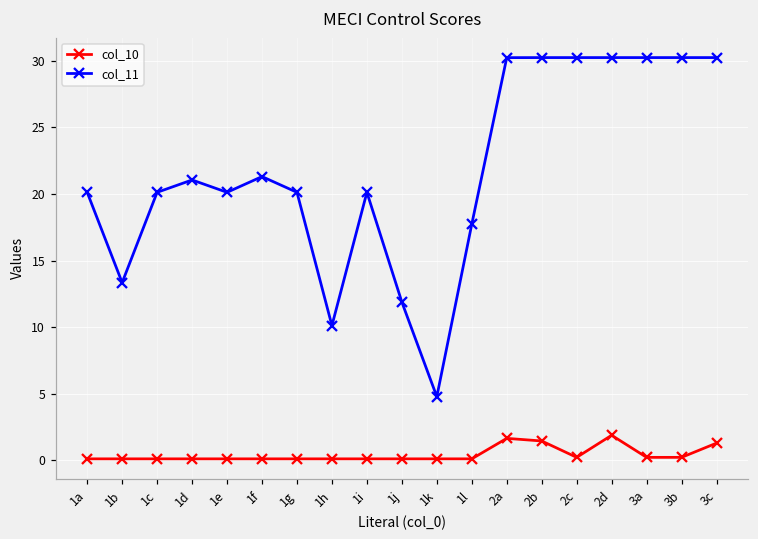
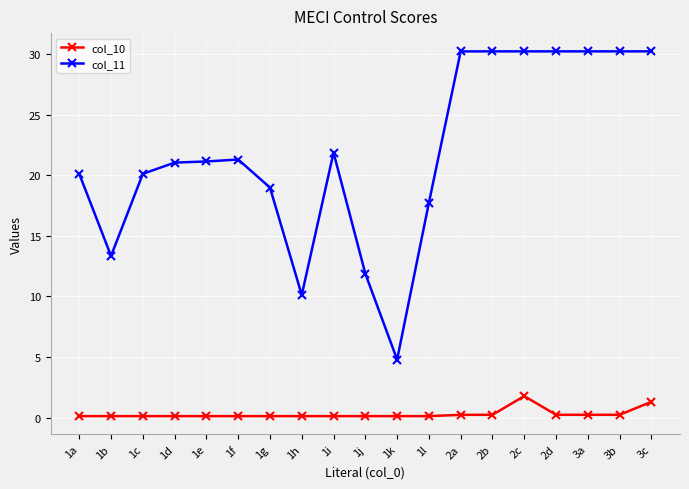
  {
    "col_10": {
      "1a": 0.1,
      "1b": 0.1,
      "1c": 0.1,
      "1d": 0.1,
      "1e": 0.1,
      "1f": 0.1,
      "1g": 0.1,
      "1h": 0.1,
      "1i": 0.1,
      "1j": 0.1,
      "1k": 0.1,
      "1l": 0.1,
-     "2a": 1.7,
-     "2b": 1.5,
-     "2c": 0.2,
-     "2d": 1.9,
+     "2a": 0.2,
+     "2b": 0.2,
+     "2c": 1.8,
+     "2d": 0.2,
      "3a": 0.2,
      "3b": 0.2,
      "3c": 1.3
    },
    "col_11": {
      "1a": 20.1,
      "1b": 13.3,
      "1c": 20.1,
      "1d": 21.1,
-     "1e": 20.1,
+     "1e": 21.1,
      "1f": 21.3,
-     "1g": 20.1,
+     "1g": 19.0,
      "1h": 10.1,
-     "1i": 20.1,
+     "1i": 21.9,
      "1j": 11.9,
      "1k": 4.8,
      "1l": 17.7,
      "2a": 30.2,
      "2b": 30.2,
      "2c": 30.2,
      "2d": 30.2,
      "3a": 30.2,
      "3b": 30.2,
      "3c": 30.2
    }
  }
